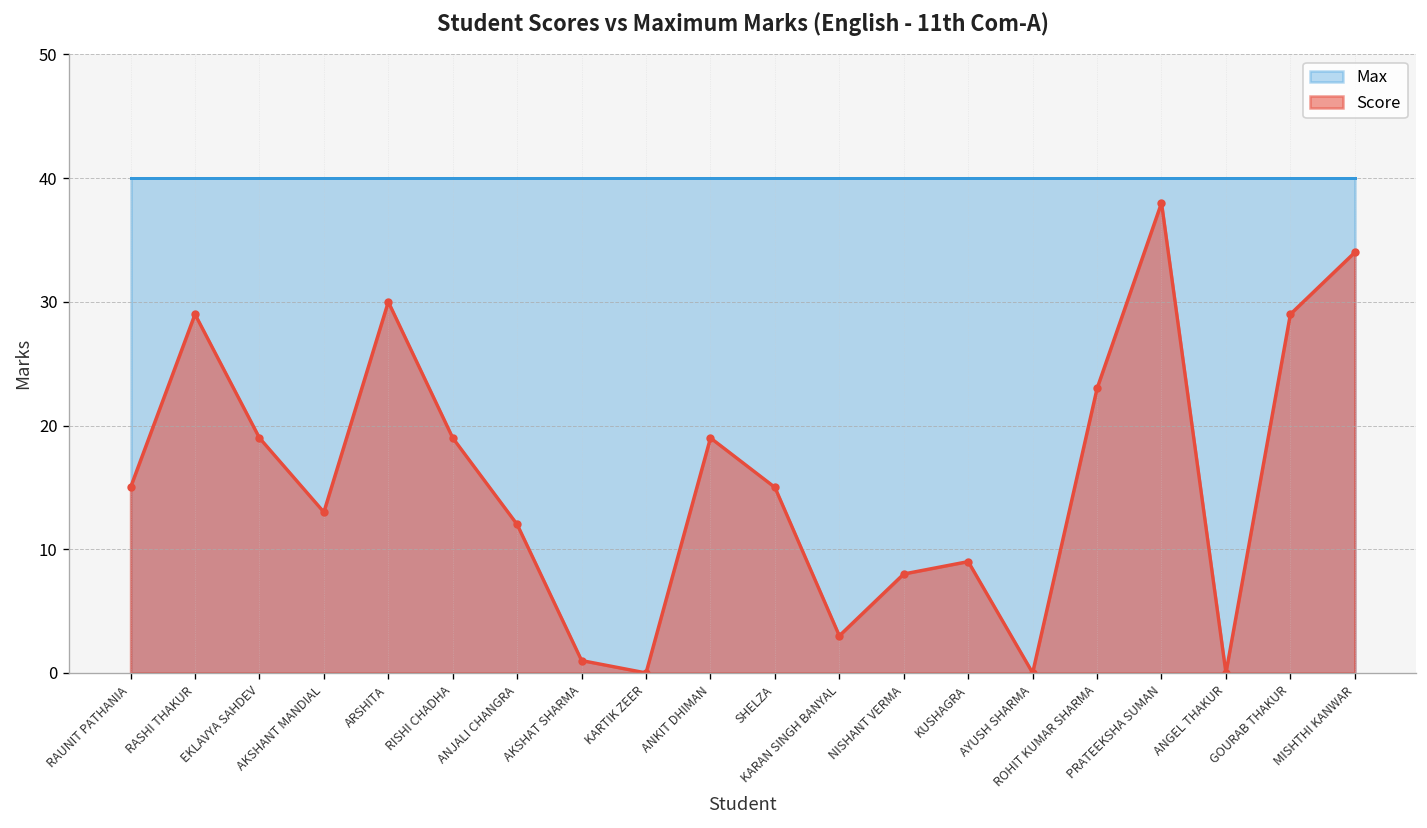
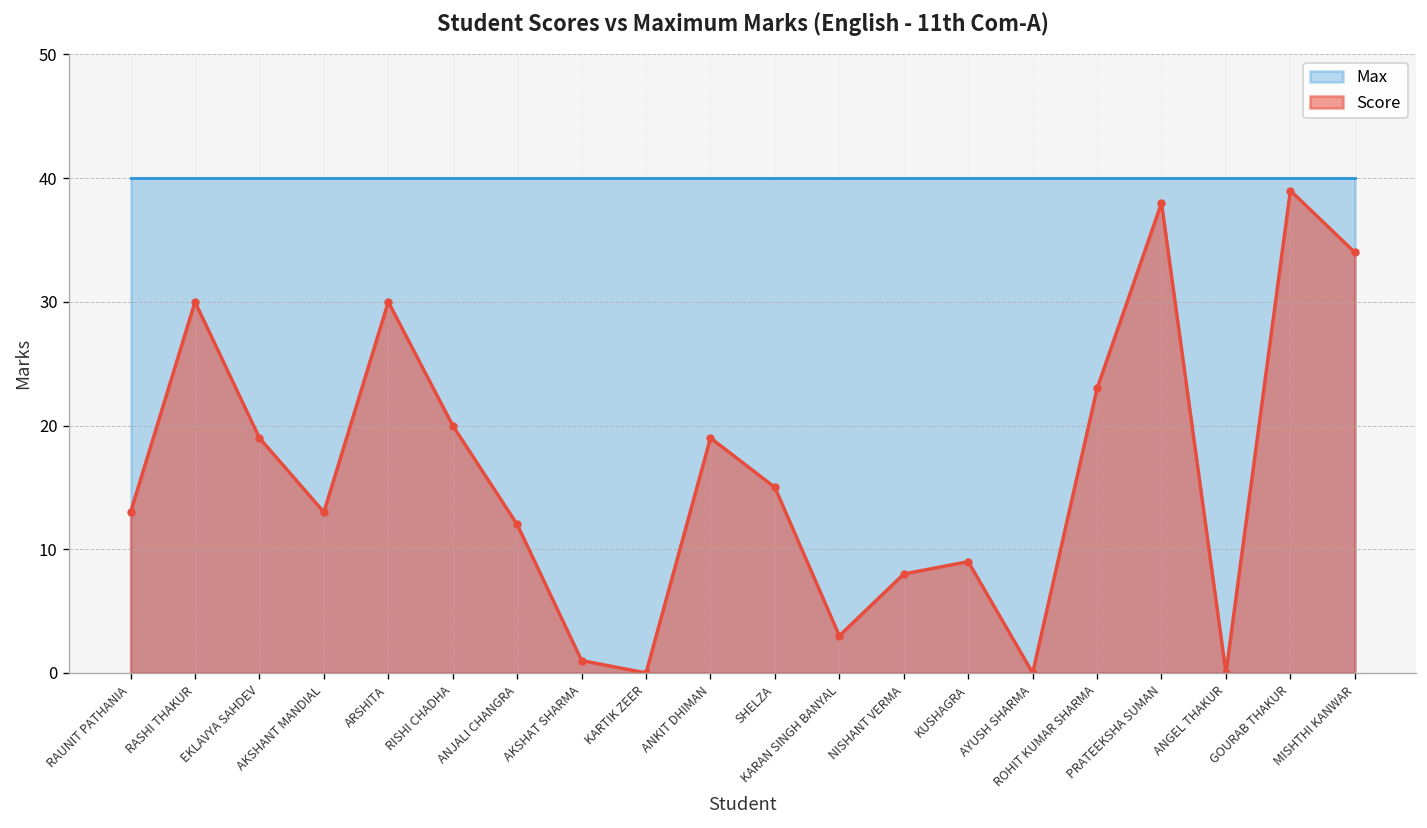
  {
    "Max": {
      "RAUNIT PATHANIA": 40,
      "RASHI THAKUR": 40,
      "EKLAVYA SAHDEV": 40,
      "AKSHANT MANDIAL": 40,
      "ARSHITA": 40,
      "RISHI CHADHA": 40,
      "ANJALI CHANGRA": 40,
      "AKSHAT SHARMA": 40,
      "KARTIK ZEER": 40,
      "ANKIT DHIMAN": 40,
      "SHELZA": 40,
      "KARAN SINGH BANYAL": 40,
      "NISHANT VERMA": 40,
      "KUSHAGRA": 40,
      "AYUSH SHARMA": 40,
      "ROHIT KUMAR SHARMA": 40,
      "PRATEEKSHA SUMAN": 40,
      "ANGEL THAKUR": 40,
      "GOURAB THAKUR": 40,
      "MISHTHI KANWAR": 40
    },
    "Score": {
-     "RAUNIT PATHANIA": 15,
-     "RASHI THAKUR": 29,
+     "RAUNIT PATHANIA": 13,
+     "RASHI THAKUR": 30,
      "EKLAVYA SAHDEV": 19,
      "AKSHANT MANDIAL": 13,
      "ARSHITA": 30,
-     "RISHI CHADHA": 19,
+     "RISHI CHADHA": 20,
      "ANJALI CHANGRA": 12,
      "AKSHAT SHARMA": 1,
      "KARTIK ZEER": 0,
      "ANKIT DHIMAN": 19,
      "SHELZA": 15,
      "KARAN SINGH BANYAL": 3,
      "NISHANT VERMA": 8,
      "KUSHAGRA": 9,
      "AYUSH SHARMA": 0,
      "ROHIT KUMAR SHARMA": 23,
      "PRATEEKSHA SUMAN": 38,
      "ANGEL THAKUR": 0,
-     "GOURAB THAKUR": 29,
+     "GOURAB THAKUR": 39,
      "MISHTHI KANWAR": 34
    }
  }
